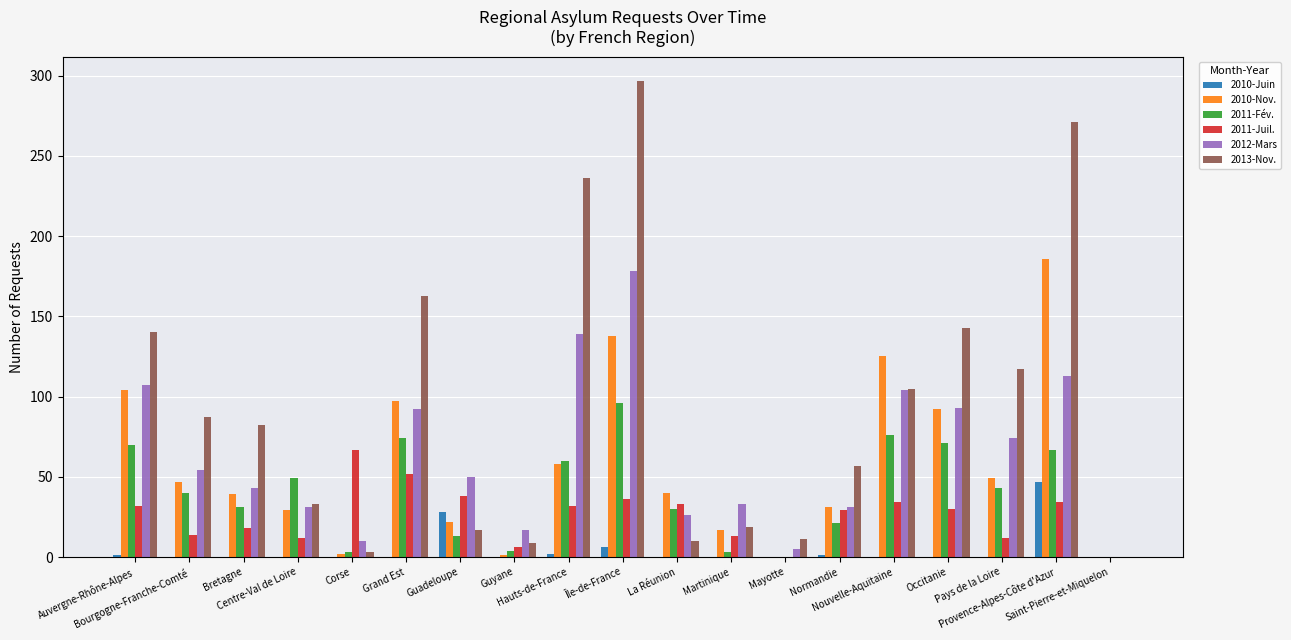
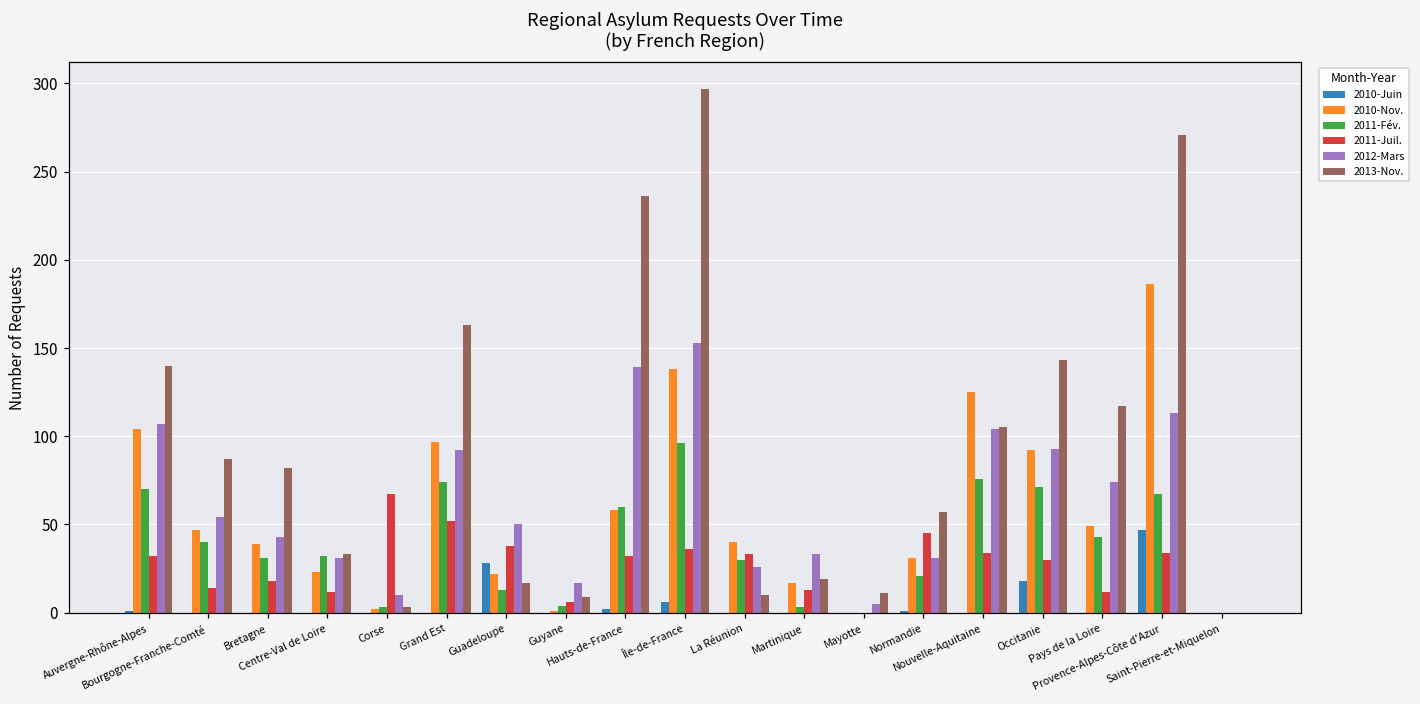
  {
    "2010-Juin": {
      "Bourgogne-Franche-Comté": 0,
      "Bretagne": 0,
      "Centre-Val de Loire": 0,
      "Corse": 0,
      "Grand Est": 0,
      "Guadeloupe": 28,
      "Guyane": 0,
      "Hauts-de-France": 2,
      "Île-de-France": 6,
      "La Réunion": 0,
      "Martinique": 0,
      "Mayotte": 0,
      "Nouvelle-Aquitaine": 0,
-     "Occitanie": 0,
+     "Occitanie": 18,
      "Pays de la Loire": 0,
      "Provence-Alpes-Côte d'Azur": 47,
      "Saint-Pierre-et-Miquelon": 0
    },
    "2010-Nov.": {
      "Auvergne-Rhône-Alpes": 104,
      "Bourgogne-Franche-Comté": 47,
      "Bretagne": 39,
-     "Centre-Val de Loire": 29,
+     "Centre-Val de Loire": 23,
      "Corse": 2,
      "Grand Est": 97,
      "Guadeloupe": 22,
      "Hauts-de-France": 58,
      "Île-de-France": 138,
      "La Réunion": 40,
      "Martinique": 17,
      "Mayotte": 0,
      "Normandie": 31,
      "Nouvelle-Aquitaine": 125,
      "Occitanie": 92,
      "Pays de la Loire": 49,
      "Provence-Alpes-Côte d'Azur": 186,
      "Saint-Pierre-et-Miquelon": 0
    },
    "2011-Fév.": {
      "Auvergne-Rhône-Alpes": 70,
      "Bourgogne-Franche-Comté": 40,
      "Bretagne": 31,
-     "Centre-Val de Loire": 49,
+     "Centre-Val de Loire": 32,
      "Corse": 3,
      "Grand Est": 74,
      "Guadeloupe": 13,
      "Guyane": 4,
      "Hauts-de-France": 60,
      "Île-de-France": 96,
      "La Réunion": 30,
      "Martinique": 3,
      "Mayotte": 0,
      "Normandie": 21,
      "Nouvelle-Aquitaine": 76,
      "Occitanie": 71,
      "Pays de la Loire": 43,
      "Provence-Alpes-Côte d'Azur": 67,
      "Saint-Pierre-et-Miquelon": 0
    },
    "2011-Juil.": {
      "Auvergne-Rhône-Alpes": 32,
      "Bourgogne-Franche-Comté": 14,
      "Bretagne": 18,
      "Centre-Val de Loire": 12,
      "Corse": 67,
      "Grand Est": 52,
      "Guadeloupe": 38,
      "Guyane": 6,
      "Hauts-de-France": 32,
      "Île-de-France": 36,
      "La Réunion": 33,
      "Martinique": 13,
      "Mayotte": 0,
-     "Normandie": 29,
+     "Normandie": 45,
      "Nouvelle-Aquitaine": 34,
      "Occitanie": 30,
      "Pays de la Loire": 12,
      "Provence-Alpes-Côte d'Azur": 34,
      "Saint-Pierre-et-Miquelon": 0
    },
    "2012-Mars": {
      "Auvergne-Rhône-Alpes": 107,
      "Bourgogne-Franche-Comté": 54,
      "Bretagne": 43,
      "Centre-Val de Loire": 31,
      "Corse": 10,
      "Grand Est": 92,
      "Guadeloupe": 50,
      "Guyane": 17,
      "Hauts-de-France": 139,
-     "Île-de-France": 178,
+     "Île-de-France": 153,
      "La Réunion": 26,
      "Martinique": 33,
      "Mayotte": 5,
      "Normandie": 31,
      "Nouvelle-Aquitaine": 104,
      "Occitanie": 93,
      "Pays de la Loire": 74,
      "Provence-Alpes-Côte d'Azur": 113,
      "Saint-Pierre-et-Miquelon": 0
    },
    "2013-Nov.": {
      "Auvergne-Rhône-Alpes": 140,
      "Bourgogne-Franche-Comté": 87,
      "Bretagne": 82,
      "Centre-Val de Loire": 33,
      "Corse": 3,
      "Grand Est": 163,
      "Guadeloupe": 17,
      "Guyane": 9,
      "Hauts-de-France": 236,
      "Île-de-France": 297,
      "La Réunion": 10,
      "Martinique": 19,
      "Mayotte": 11,
      "Normandie": 57,
      "Nouvelle-Aquitaine": 105,
      "Occitanie": 143,
      "Pays de la Loire": 117,
      "Provence-Alpes-Côte d'Azur": 271,
      "Saint-Pierre-et-Miquelon": 0
    }
  }
